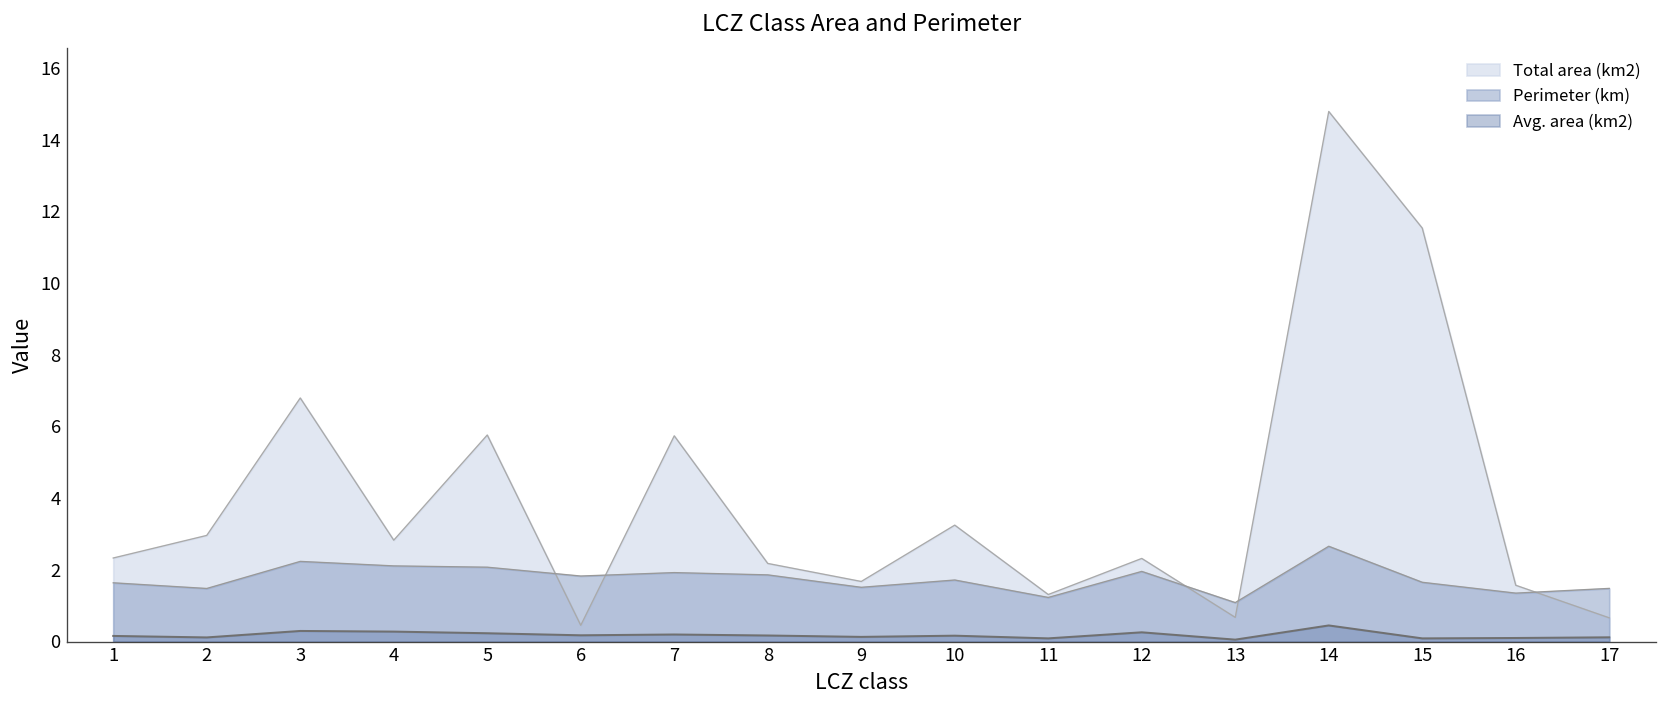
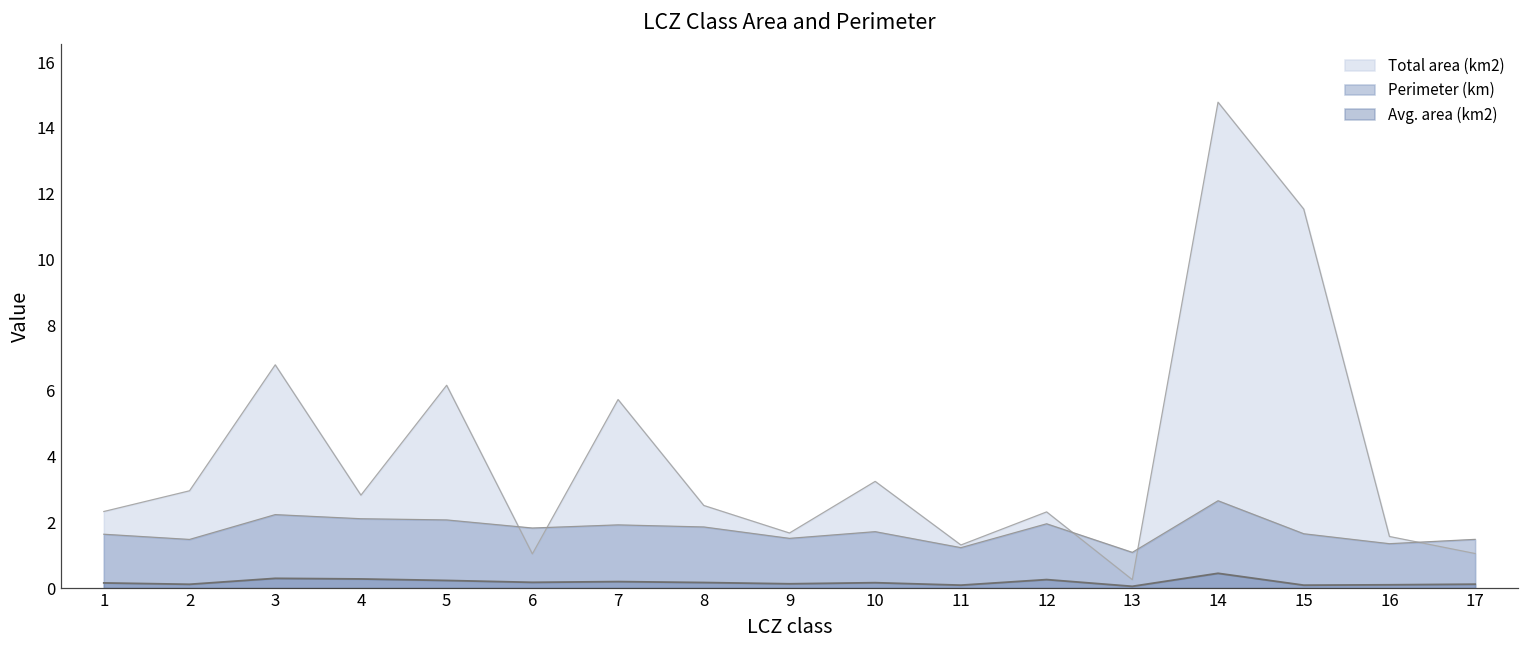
  {
    "Total area (km2)": {
      "1": 2.3,
      "2": 3.0,
      "3": 6.8,
      "4": 2.8,
-     "5": 5.8,
-     "6": 0.5,
+     "5": 6.2,
+     "6": 1.0,
      "7": 5.7,
-     "8": 2.2,
+     "8": 2.5,
      "9": 1.7,
      "10": 3.2,
      "12": 2.3,
-     "13": 0.7,
+     "13": 0.3,
      "14": 14.8,
      "15": 11.5,
      "16": 1.6,
-     "17": 0.7
+     "17": 1.1
    }
  }
